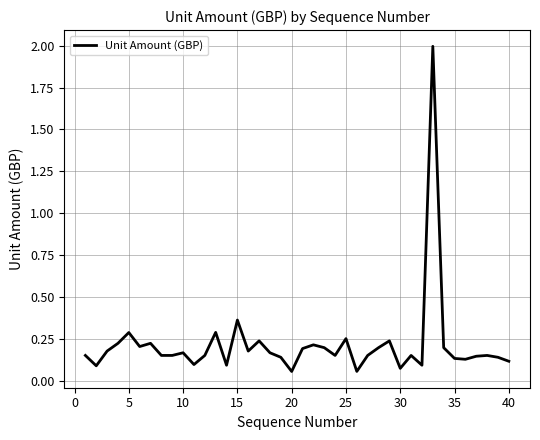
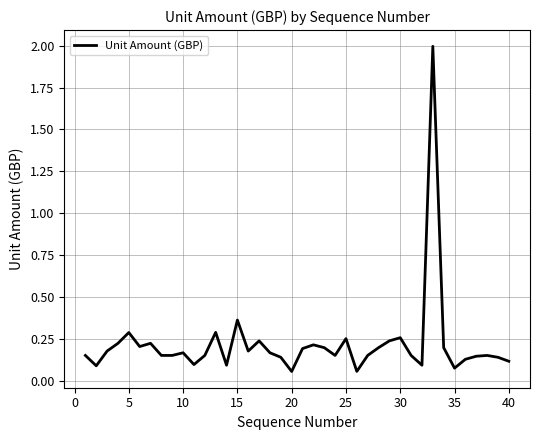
  {
    "5": 0.29,
    "10": 0.17,
    "15": 0.36,
    "20": 0.05,
    "25": 0.25,
-   "30": 0.07,
-   "35": 0.13,
+   "30": 0.26,
+   "35": 0.07,
    "40": 0.12
  }
